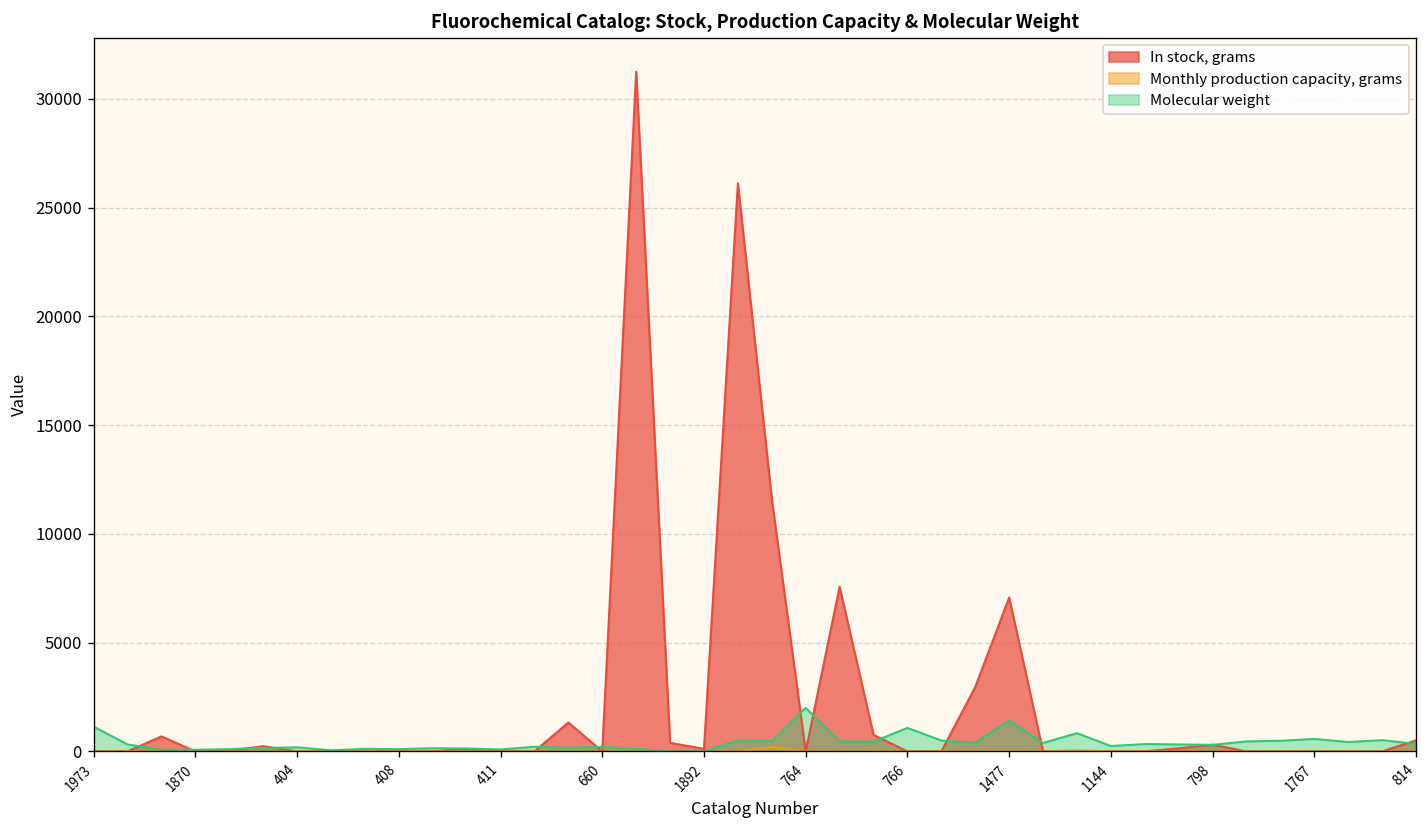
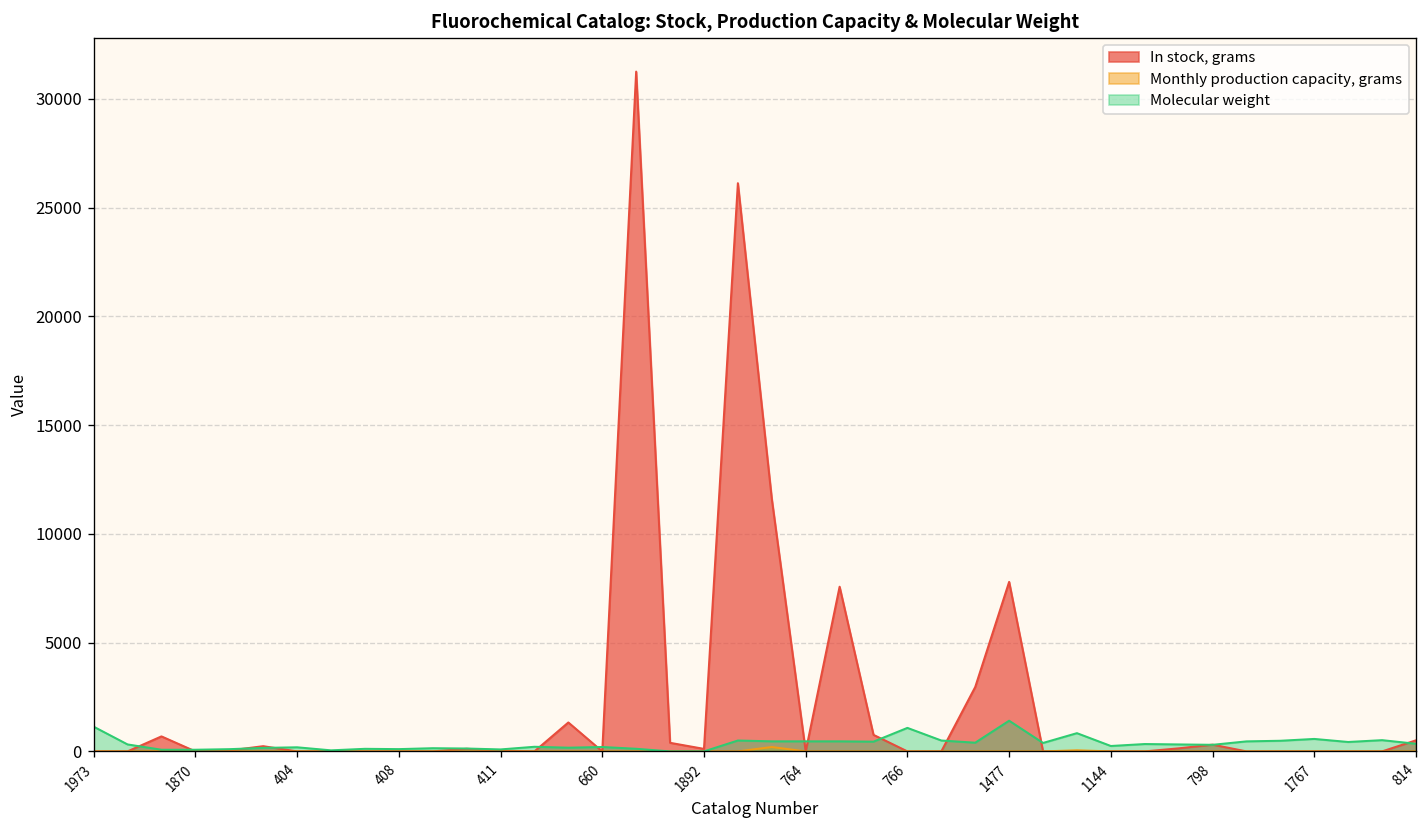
  {
    "In stock, grams": {
-     "1477": 7100,
+     "1477": 7800,
      "814": 500
    },
    "Monthly production capacity, grams": {
      "1477": 0,
      "798": 0,
      "814": 0
    },
    "Molecular weight": {
      "1973": 1100,
      "404": 200,
      "660": 200,
-     "764": 2000,
+     "764": 500,
      "766": 1100,
      "1477": 1400,
      "1144": 200,
      "1767": 600,
      "814": 400
    }
  }
